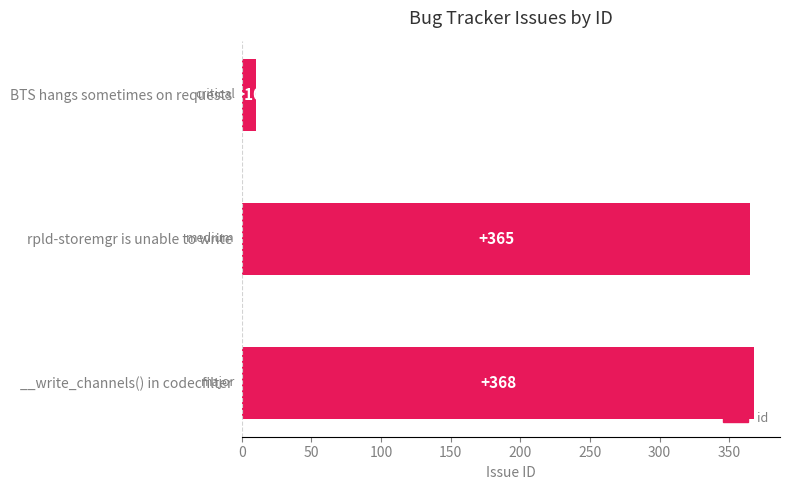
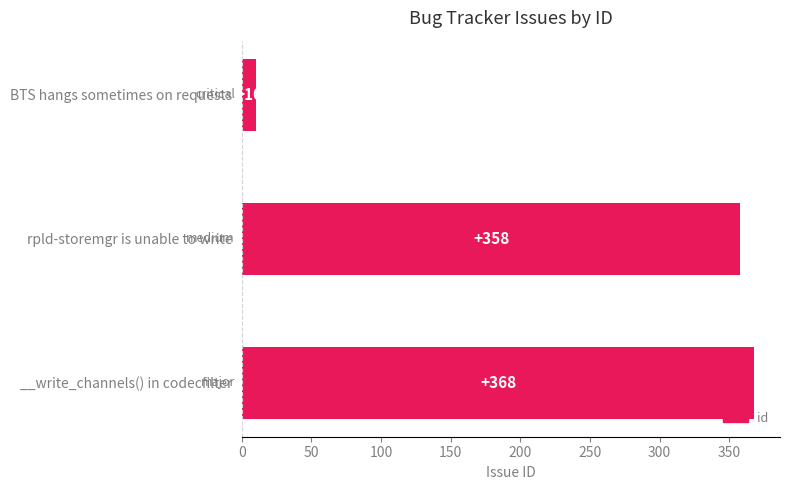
  {
-   "rpld-storemgr is unable to write": "+365",
+   "rpld-storemgr is unable to write": "+358",
    "__write_channels() in codecfilter": "+368"
  }
